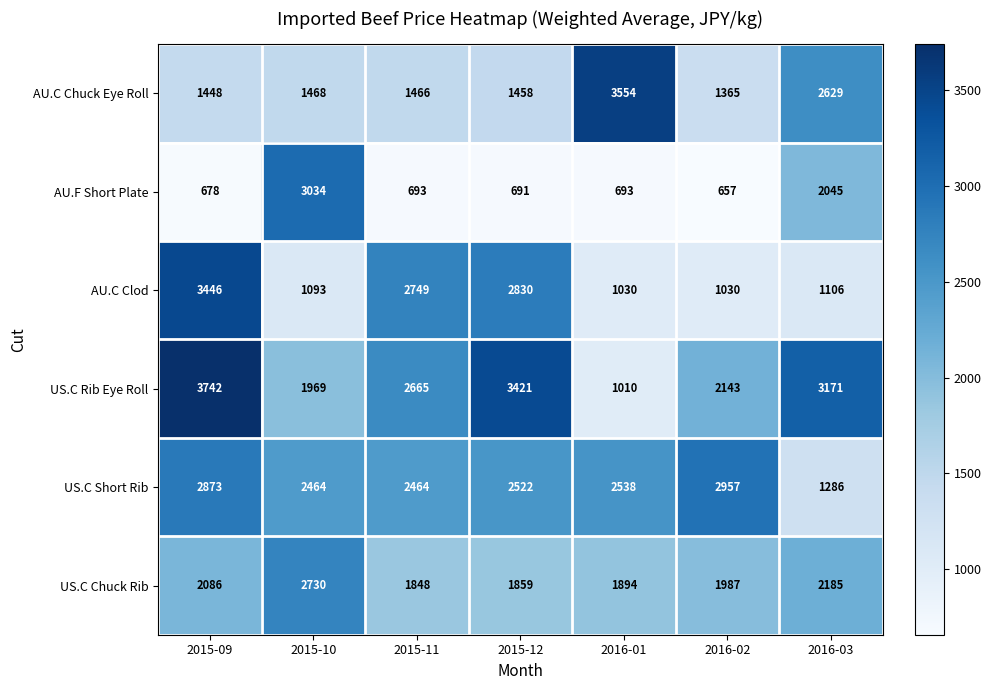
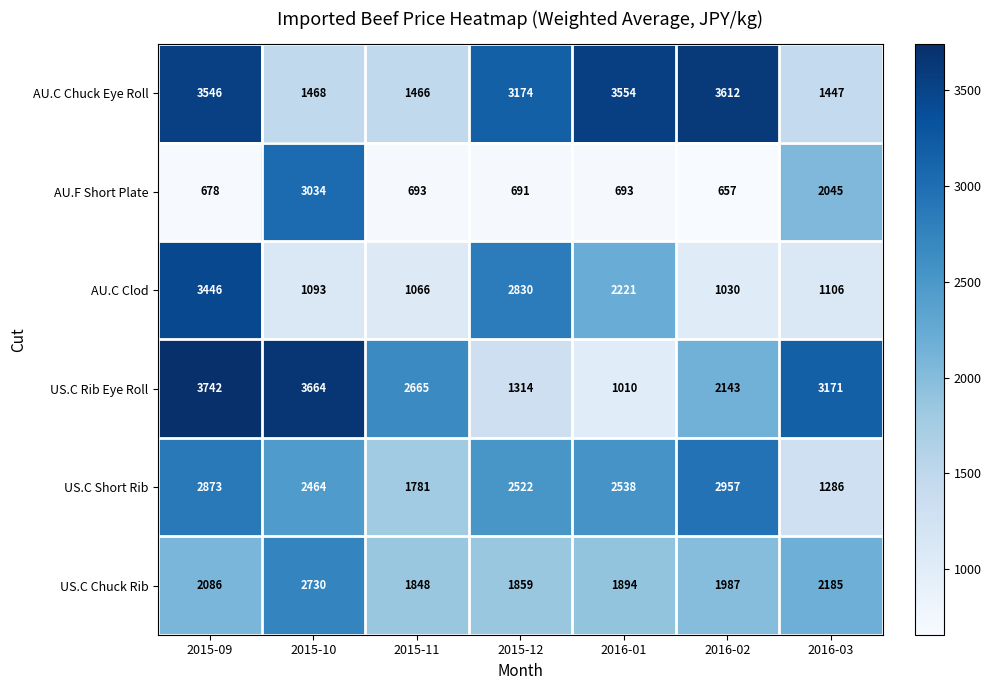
  {
    "AU.C Chuck Eye Roll": {
-     "2015-09": 1448,
+     "2015-09": 3546,
      "2015-10": 1468,
      "2015-11": 1466,
-     "2015-12": 1458,
+     "2015-12": 3174,
      "2016-01": 3554,
-     "2016-02": 1365,
-     "2016-03": 2629
+     "2016-02": 3612,
+     "2016-03": 1447
    },
    "AU.F Short Plate": {
      "2015-09": 678,
      "2015-10": 3034,
      "2015-11": 693,
      "2015-12": 691,
      "2016-01": 693,
      "2016-02": 657,
      "2016-03": 2045
    },
    "AU.C Clod": {
      "2015-09": 3446,
      "2015-10": 1093,
-     "2015-11": 2749,
+     "2015-11": 1066,
      "2015-12": 2830,
-     "2016-01": 1030,
+     "2016-01": 2221,
      "2016-02": 1030,
      "2016-03": 1106
    },
    "US.C Rib Eye Roll": {
      "2015-09": 3742,
-     "2015-10": 1969,
+     "2015-10": 3664,
      "2015-11": 2665,
-     "2015-12": 3421,
+     "2015-12": 1314,
      "2016-01": 1010,
      "2016-02": 2143,
      "2016-03": 3171
    },
    "US.C Short Rib": {
      "2015-09": 2873,
      "2015-10": 2464,
-     "2015-11": 2464,
+     "2015-11": 1781,
      "2015-12": 2522,
      "2016-01": 2538,
      "2016-02": 2957,
      "2016-03": 1286
    },
    "US.C Chuck Rib": {
      "2015-09": 2086,
      "2015-10": 2730,
      "2015-11": 1848,
      "2015-12": 1859,
      "2016-01": 1894,
      "2016-02": 1987,
      "2016-03": 2185
    }
  }
